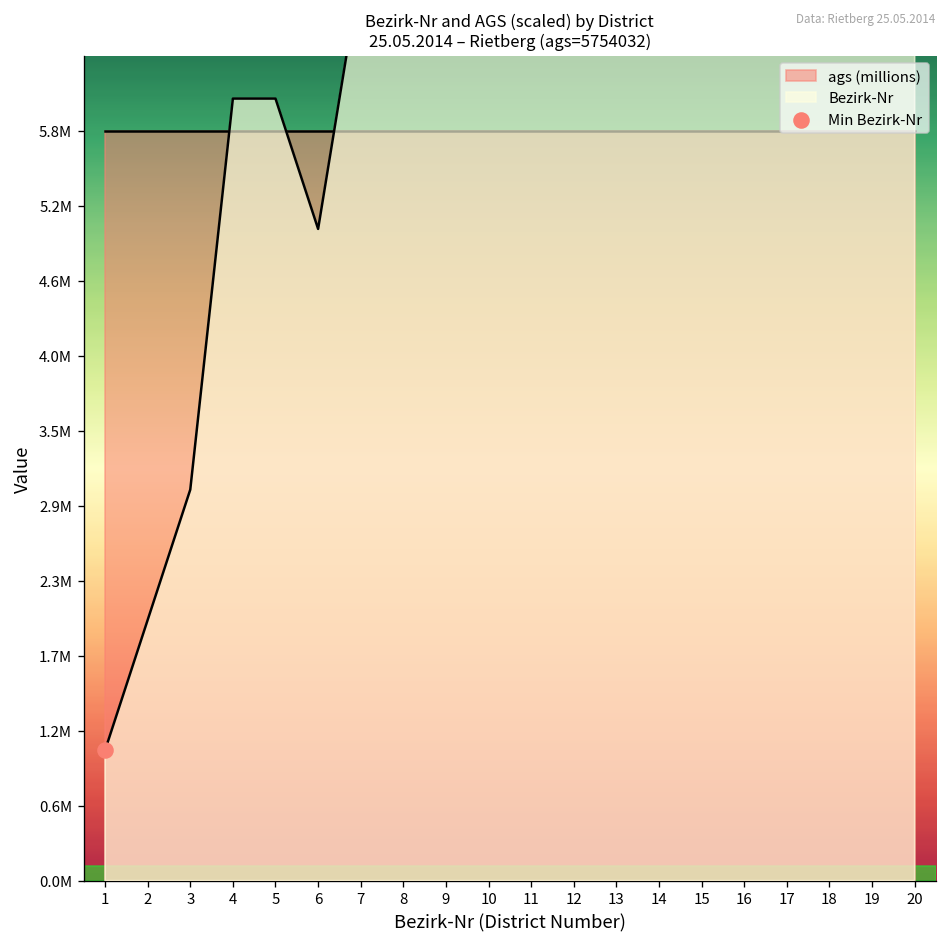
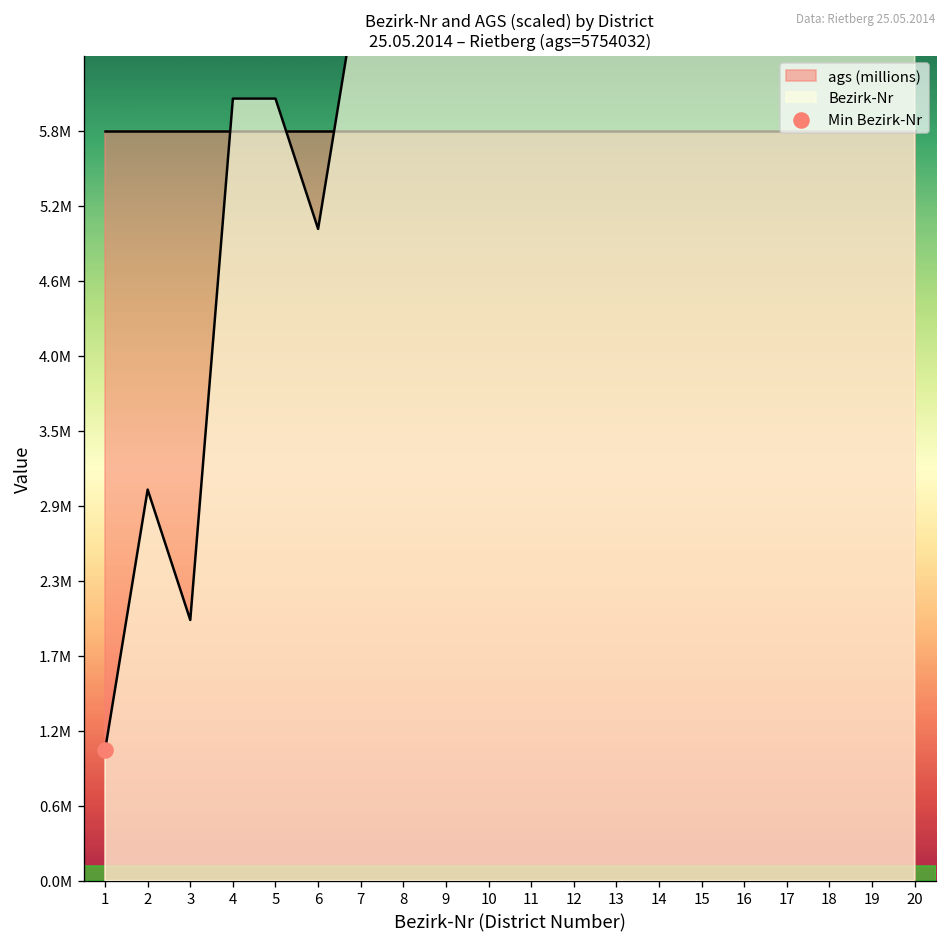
  {
    "Bezirk-Nr": {
-     "2": 2020000,
-     "3": 3020000,
+     "2": 3020000,
+     "3": 2020000,
      "4": 6050000,
      "5": 6050000,
      "6": 5040000
    }
  }
